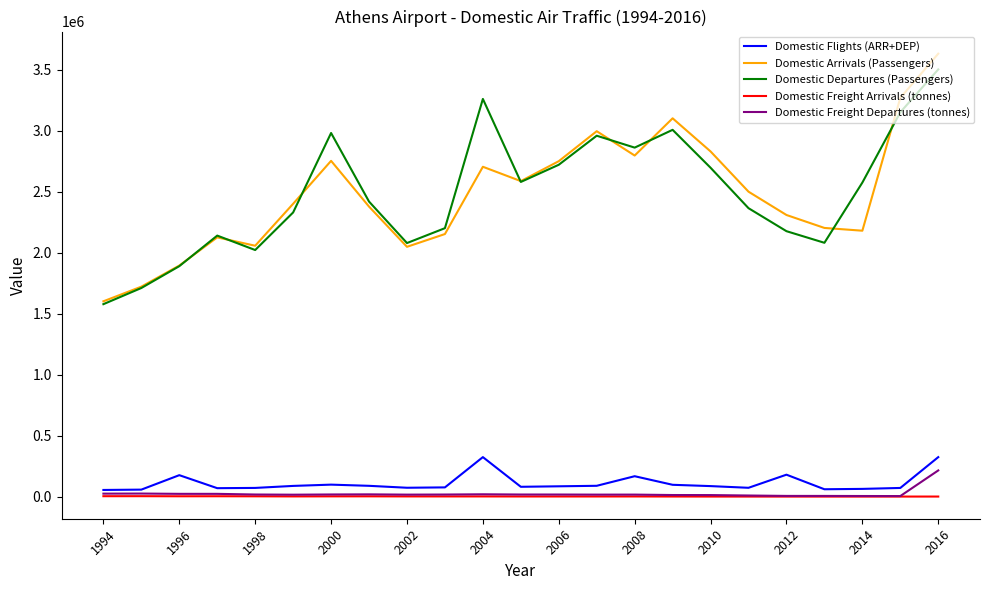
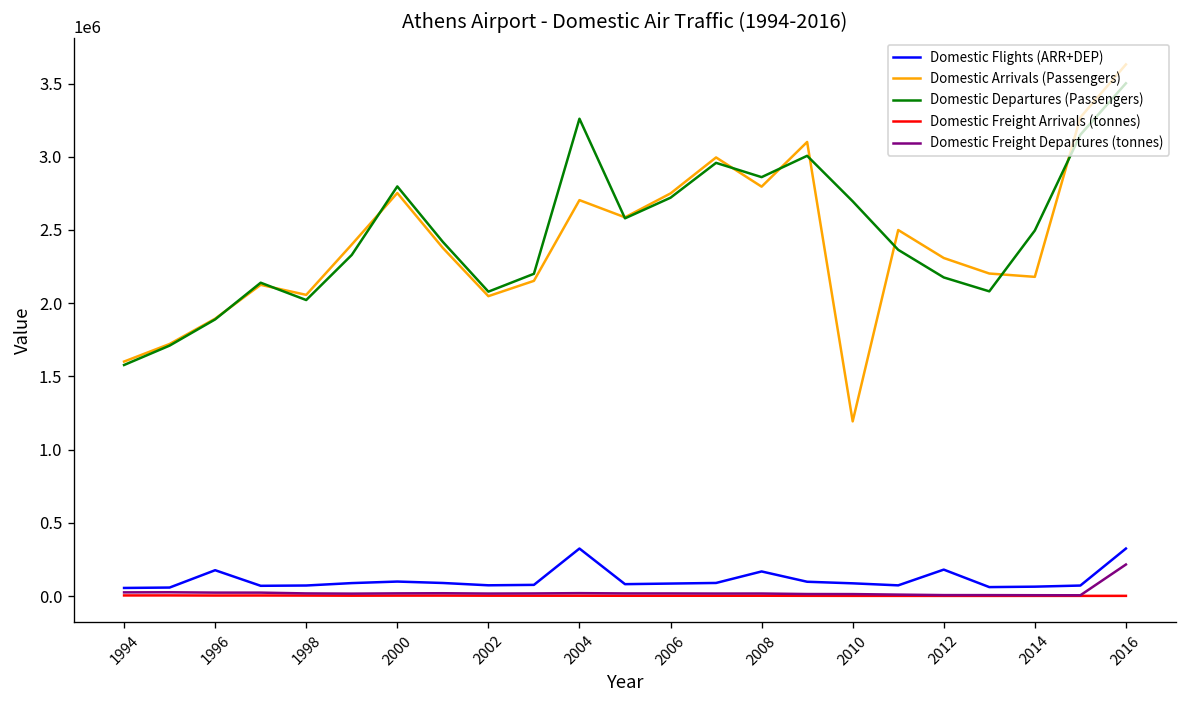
  {
    "Domestic Flights (ARR+DEP)": {
      "1994": 60000,
      "1996": 180000,
      "1998": 70000,
      "2000": 100000,
      "2002": 70000,
      "2004": 320000,
      "2006": 90000,
      "2008": 170000,
      "2010": 90000,
      "2012": 180000,
      "2014": 60000,
      "2016": 320000
    },
    "Domestic Arrivals (Passengers)": {
      "1994": 1600000,
      "1998": 2060000,
      "2000": 2750000,
      "2002": 2050000,
      "2004": 2700000,
      "2006": 2750000,
      "2008": 2800000,
-     "2010": 2830000,
+     "2010": 1190000,
      "2012": 2310000,
      "2014": 2180000
    },
    "Domestic Departures (Passengers)": {
      "1994": 1580000,
      "1998": 2020000,
-     "2000": 2980000,
+     "2000": 2800000,
      "2002": 2080000,
      "2004": 3260000,
      "2006": 2720000,
      "2008": 2860000,
      "2010": 2700000,
      "2012": 2180000,
-     "2014": 2570000
+     "2014": 2500000
    },
    "Domestic Freight Arrivals (tonnes)": {
      "1994": 0,
      "2016": 0
    },
    "Domestic Freight Departures (tonnes)": {
      "1994": 30000,
      "2016": 220000
    }
  }
